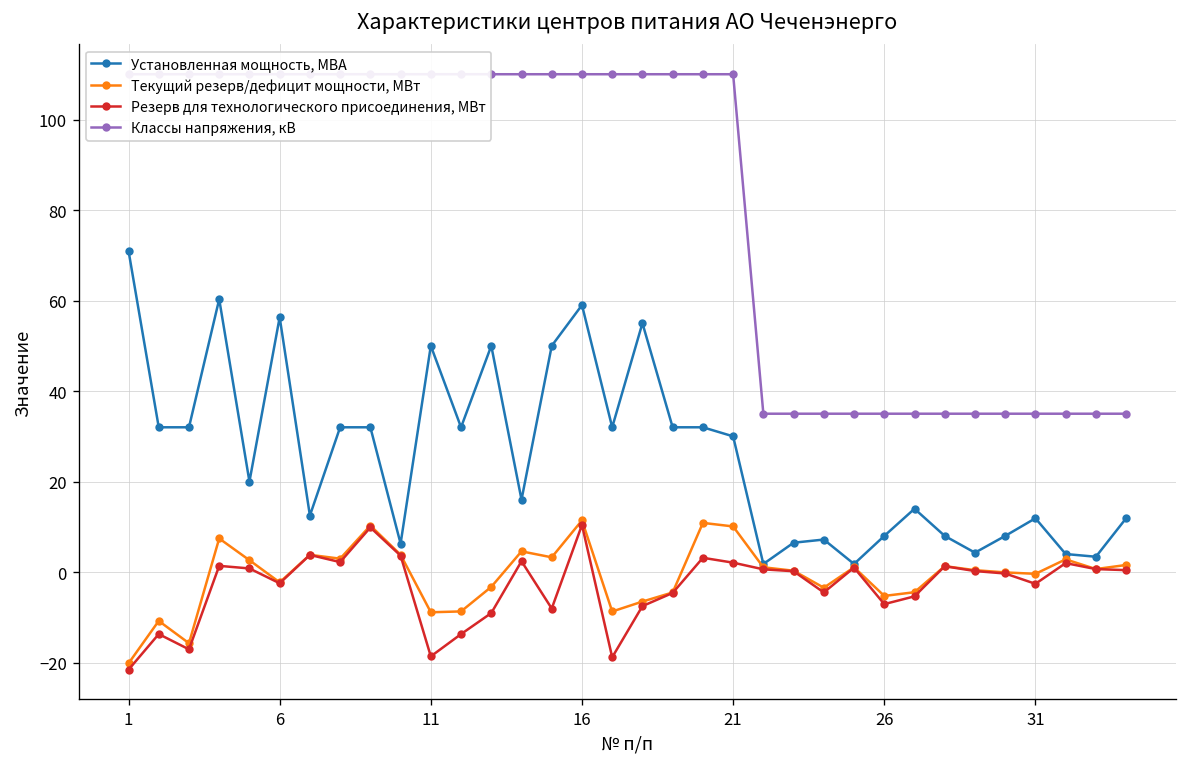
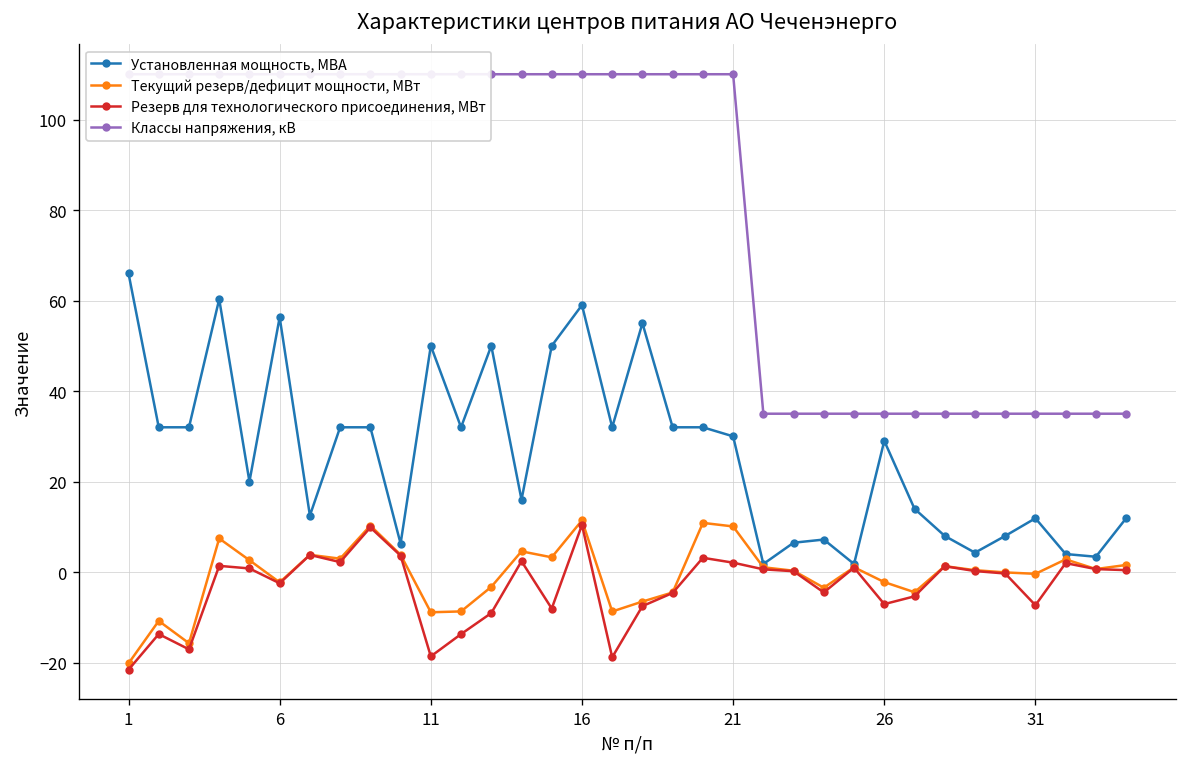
  {
    "Установленная мощность, МВА": {
-     "1": 71,
+     "1": 66,
      "6": 56,
      "11": 50,
      "16": 59,
      "21": 30,
-     "26": 8,
+     "26": 29,
      "31": 12
    },
    "Текущий резерв/дефицит мощности, МВт": {
      "1": -20,
      "11": -9,
      "16": 11,
      "21": 10,
-     "26": -5,
+     "26": -2,
      "31": 0
    },
    "Резерв для технологического присоединения, МВт": {
      "1": -22,
      "11": -19,
      "16": 10,
      "21": 2,
      "26": -7,
-     "31": -3
+     "31": -7
    },
    "Классы напряжения, кВ": {
      "16": 110,
      "21": 110,
      "26": 35,
      "31": 35
    }
  }
